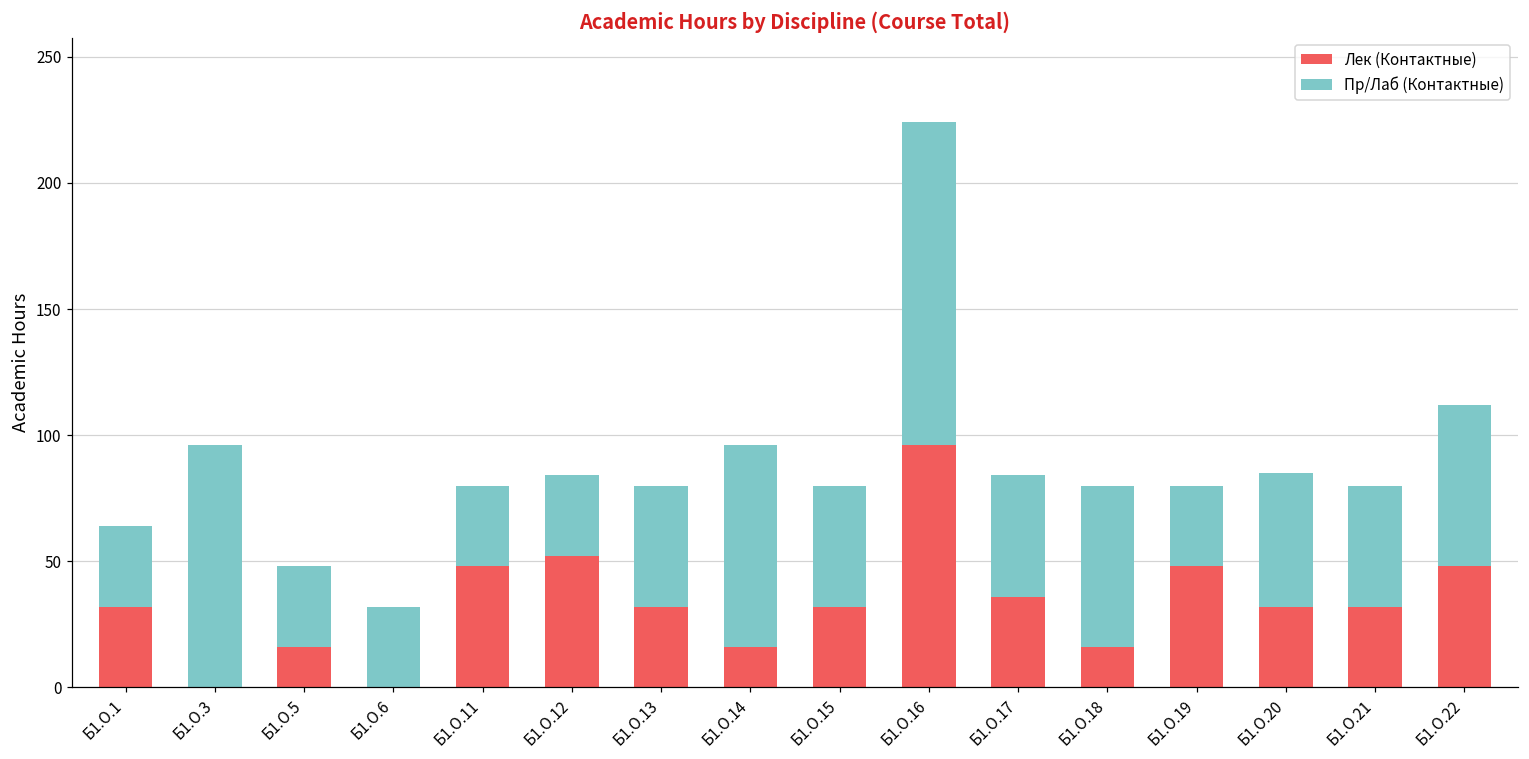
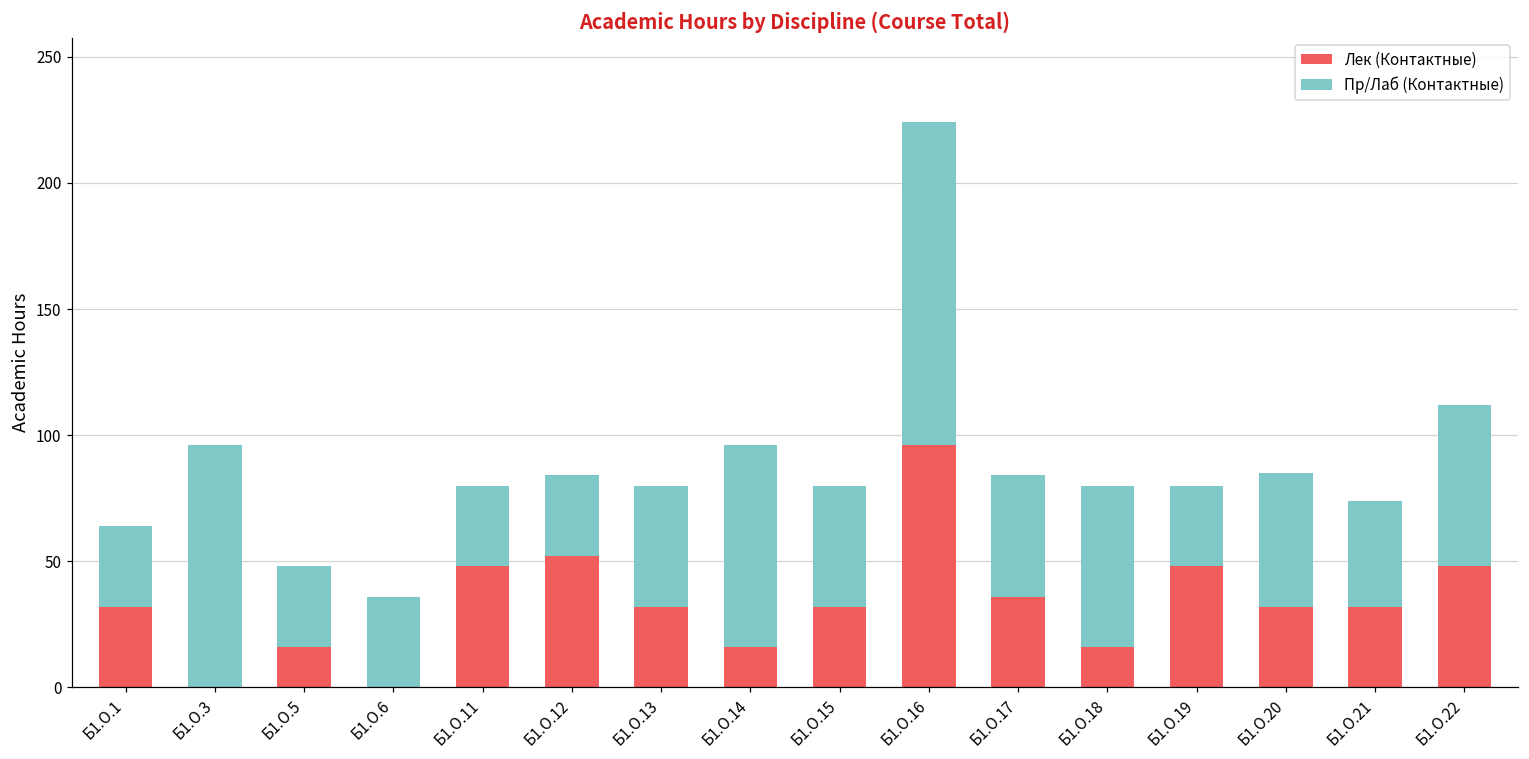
  {
    "Лек (Контактные)": {
      "Б1.О.1": 32,
      "Б1.О.3": 0,
      "Б1.О.5": 16,
      "Б1.О.6": 0,
      "Б1.О.11": 48,
      "Б1.О.12": 52,
      "Б1.О.13": 32,
      "Б1.О.14": 16,
      "Б1.О.15": 32,
      "Б1.О.16": 96,
      "Б1.О.17": 36,
      "Б1.О.18": 16,
      "Б1.О.19": 48,
      "Б1.О.20": 32,
      "Б1.О.21": 32,
      "Б1.О.22": 48
    },
    "Пр/Лаб (Контактные)": {
      "Б1.О.1": 32,
      "Б1.О.3": 96,
      "Б1.О.5": 32,
-     "Б1.О.6": 32,
+     "Б1.О.6": 36,
      "Б1.О.11": 32,
      "Б1.О.12": 32,
      "Б1.О.13": 48,
      "Б1.О.14": 80,
      "Б1.О.15": 48,
      "Б1.О.16": 128,
      "Б1.О.17": 48,
      "Б1.О.18": 64,
      "Б1.О.19": 32,
      "Б1.О.20": 53,
-     "Б1.О.21": 48,
+     "Б1.О.21": 42,
      "Б1.О.22": 64
    }
  }
